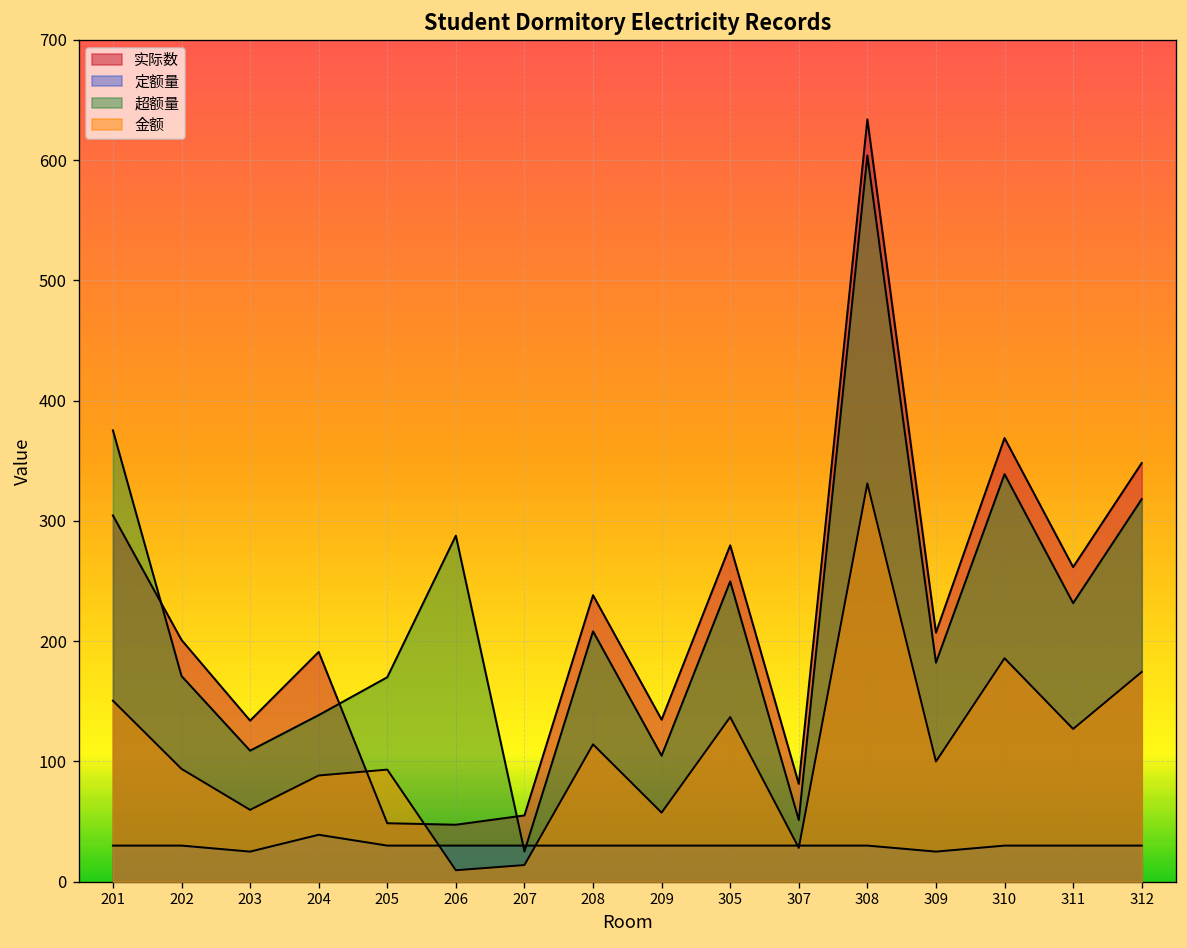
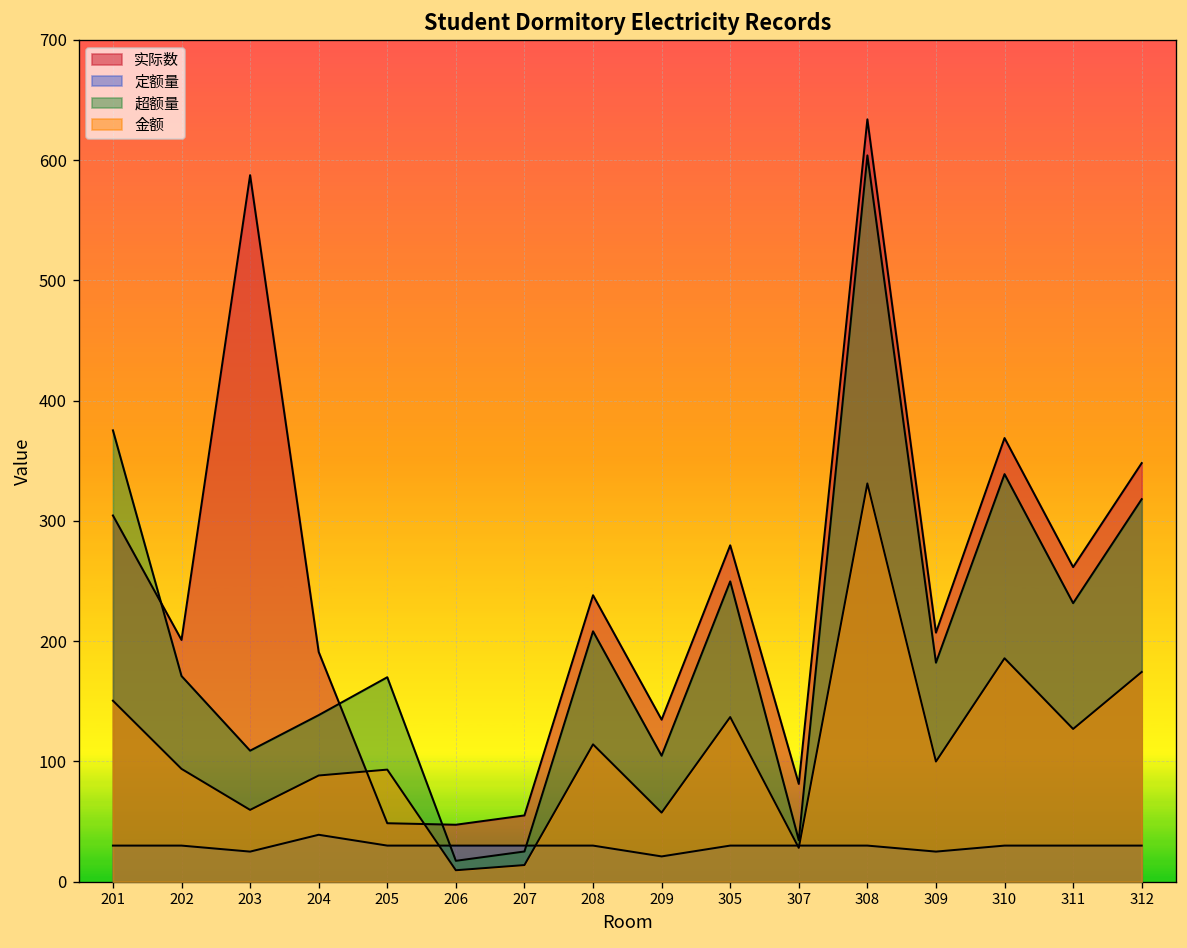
  {
    "实际数": {
      "201": 305,
      "202": 201,
-     "203": 134,
+     "203": 588,
      "204": 191,
      "205": 49,
      "206": 47,
      "207": 55,
      "208": 238,
      "209": 135,
      "305": 280,
      "307": 81,
      "308": 634,
      "309": 207,
      "310": 369,
      "311": 262,
      "312": 348
    },
    "定额量": {
      "201": 30,
      "202": 30,
      "203": 25,
      "204": 39,
      "205": 30,
      "206": 30,
      "207": 30,
      "208": 30,
-     "209": 30,
+     "209": 21,
      "305": 30,
      "308": 30,
      "309": 25,
      "310": 30,
      "311": 30,
      "312": 30
    },
    "超额量": {
      "201": 375,
      "202": 171,
      "203": 109,
      "204": 139,
      "205": 170,
-     "206": 288,
+     "206": 17,
      "207": 25,
      "208": 208,
      "209": 105,
      "305": 250,
-     "307": 51,
+     "307": 34,
      "308": 604,
      "309": 182,
      "310": 339,
      "311": 232,
      "312": 318
    },
    "金额": {
      "201": 151,
      "202": 94,
      "203": 60,
      "204": 88,
      "205": 93,
      "206": 10,
      "207": 14,
      "208": 114,
      "209": 57,
      "305": 137,
      "308": 331,
      "309": 100,
      "310": 186,
      "311": 127,
      "312": 174
    }
  }
